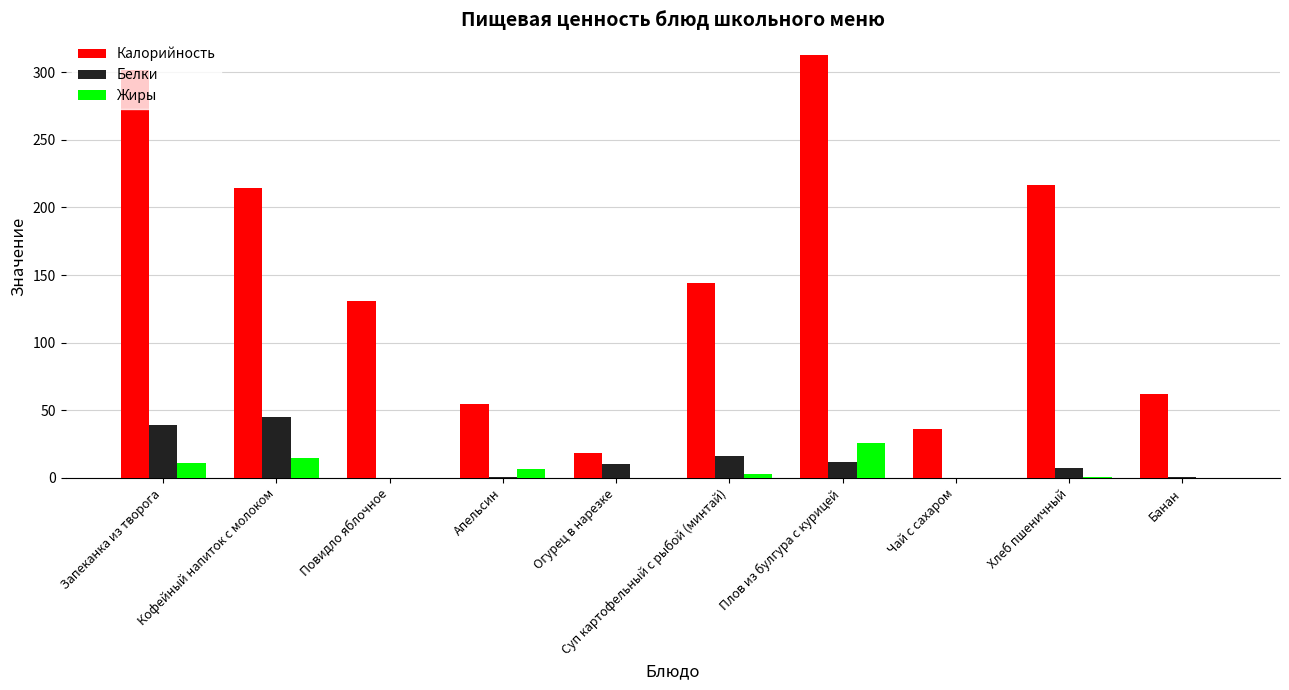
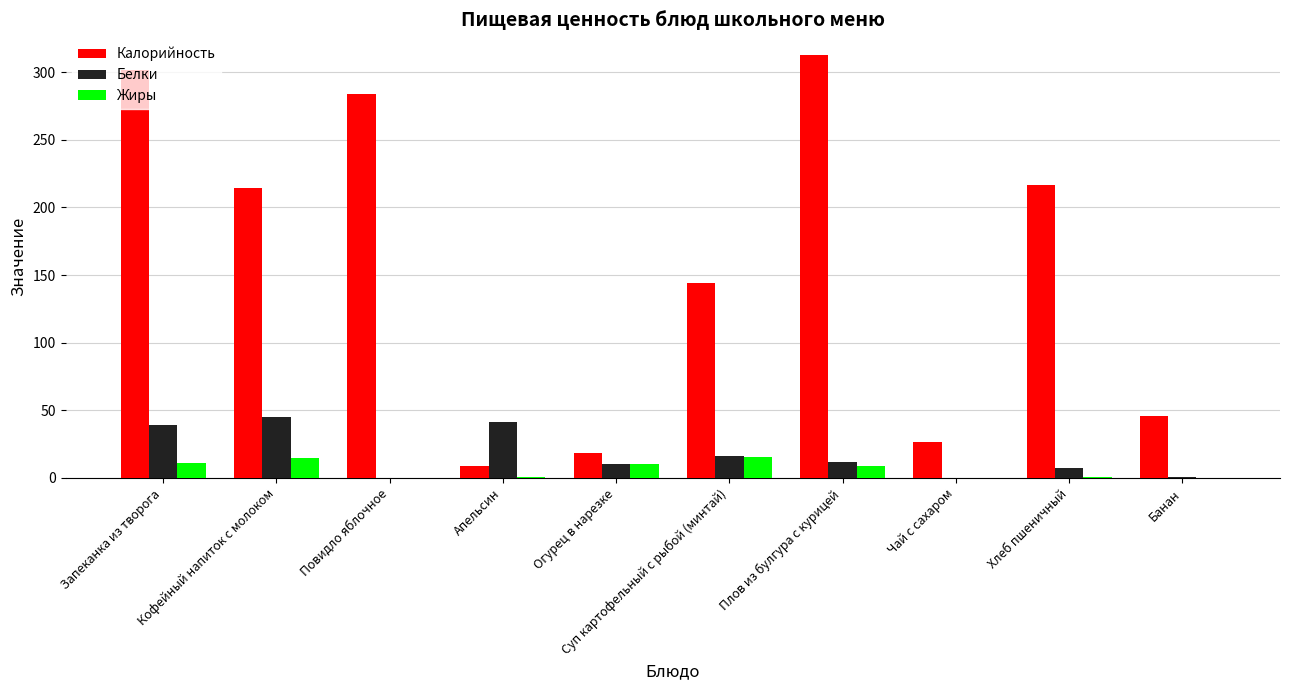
  {
    "Калорийность": {
      "Кофейный напиток с молоком": 214,
-     "Повидло яблочное": 131,
-     "Апельсин": 55,
+     "Повидло яблочное": 284,
+     "Апельсин": 9,
      "Огурец в нарезке": 18,
      "Суп картофельный с рыбой (минтай)": 144,
      "Плов из булгура с курицей": 312,
-     "Чай с сахаром": 36,
+     "Чай с сахаром": 27,
      "Хлеб пшеничный": 216,
-     "Банан": 62
+     "Банан": 46
    },
    "Белки": {
      "Запеканка из творога": 39,
      "Кофейный напиток с молоком": 45,
-     "Апельсин": 1,
+     "Апельсин": 42,
      "Огурец в нарезке": 10,
      "Суп картофельный с рыбой (минтай)": 17,
      "Плов из булгура с курицей": 12,
      "Хлеб пшеничный": 8
    },
    "Жиры": {
      "Запеканка из творога": 11,
      "Кофейный напиток с молоком": 15,
      "Повидло яблочное": 0,
-     "Апельсин": 7,
-     "Огурец в нарезке": 0,
-     "Суп картофельный с рыбой (минтай)": 3,
-     "Плов из булгура с курицей": 26,
+     "Апельсин": 0,
+     "Огурец в нарезке": 10,
+     "Суп картофельный с рыбой (минтай)": 15,
+     "Плов из булгура с курицей": 9,
      "Чай с сахаром": 0
    }
  }
